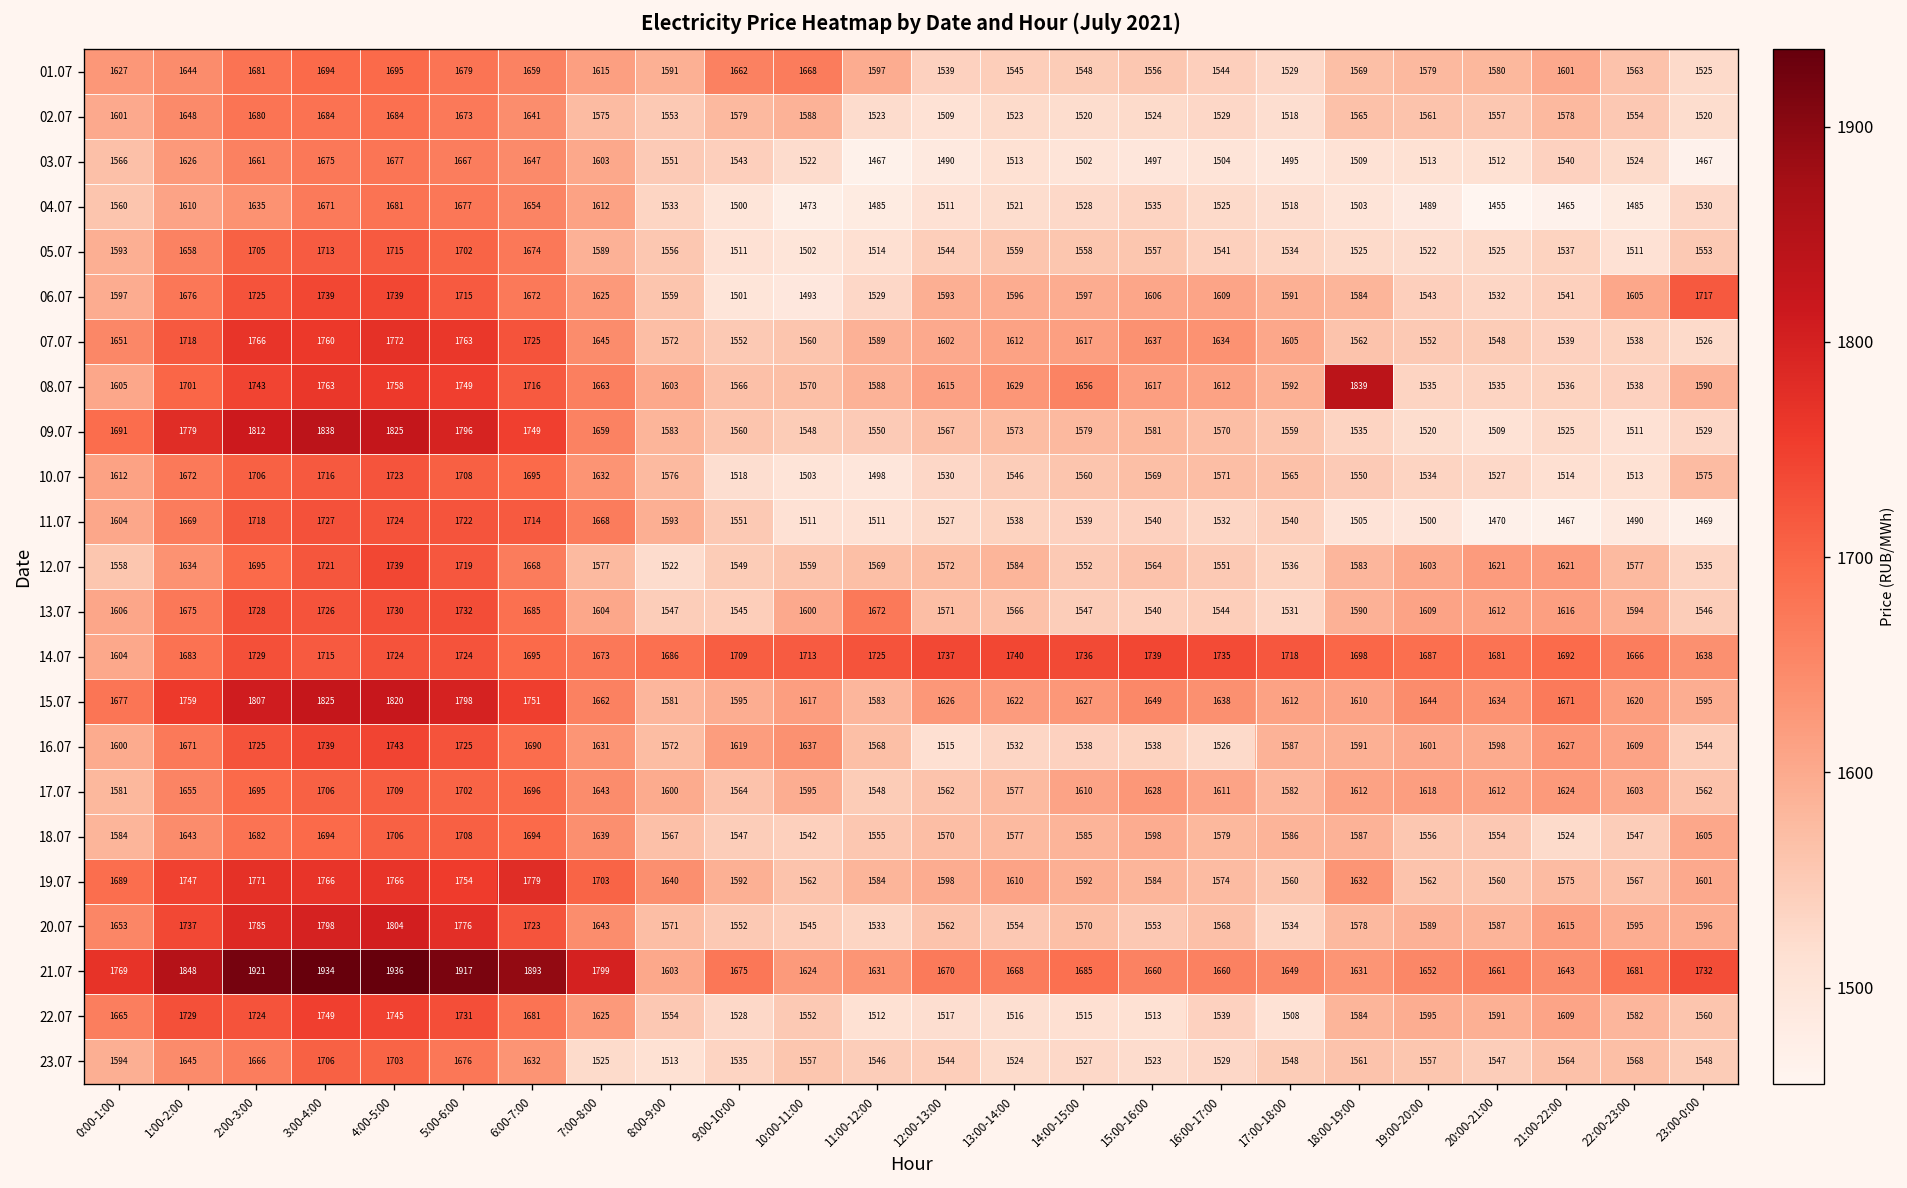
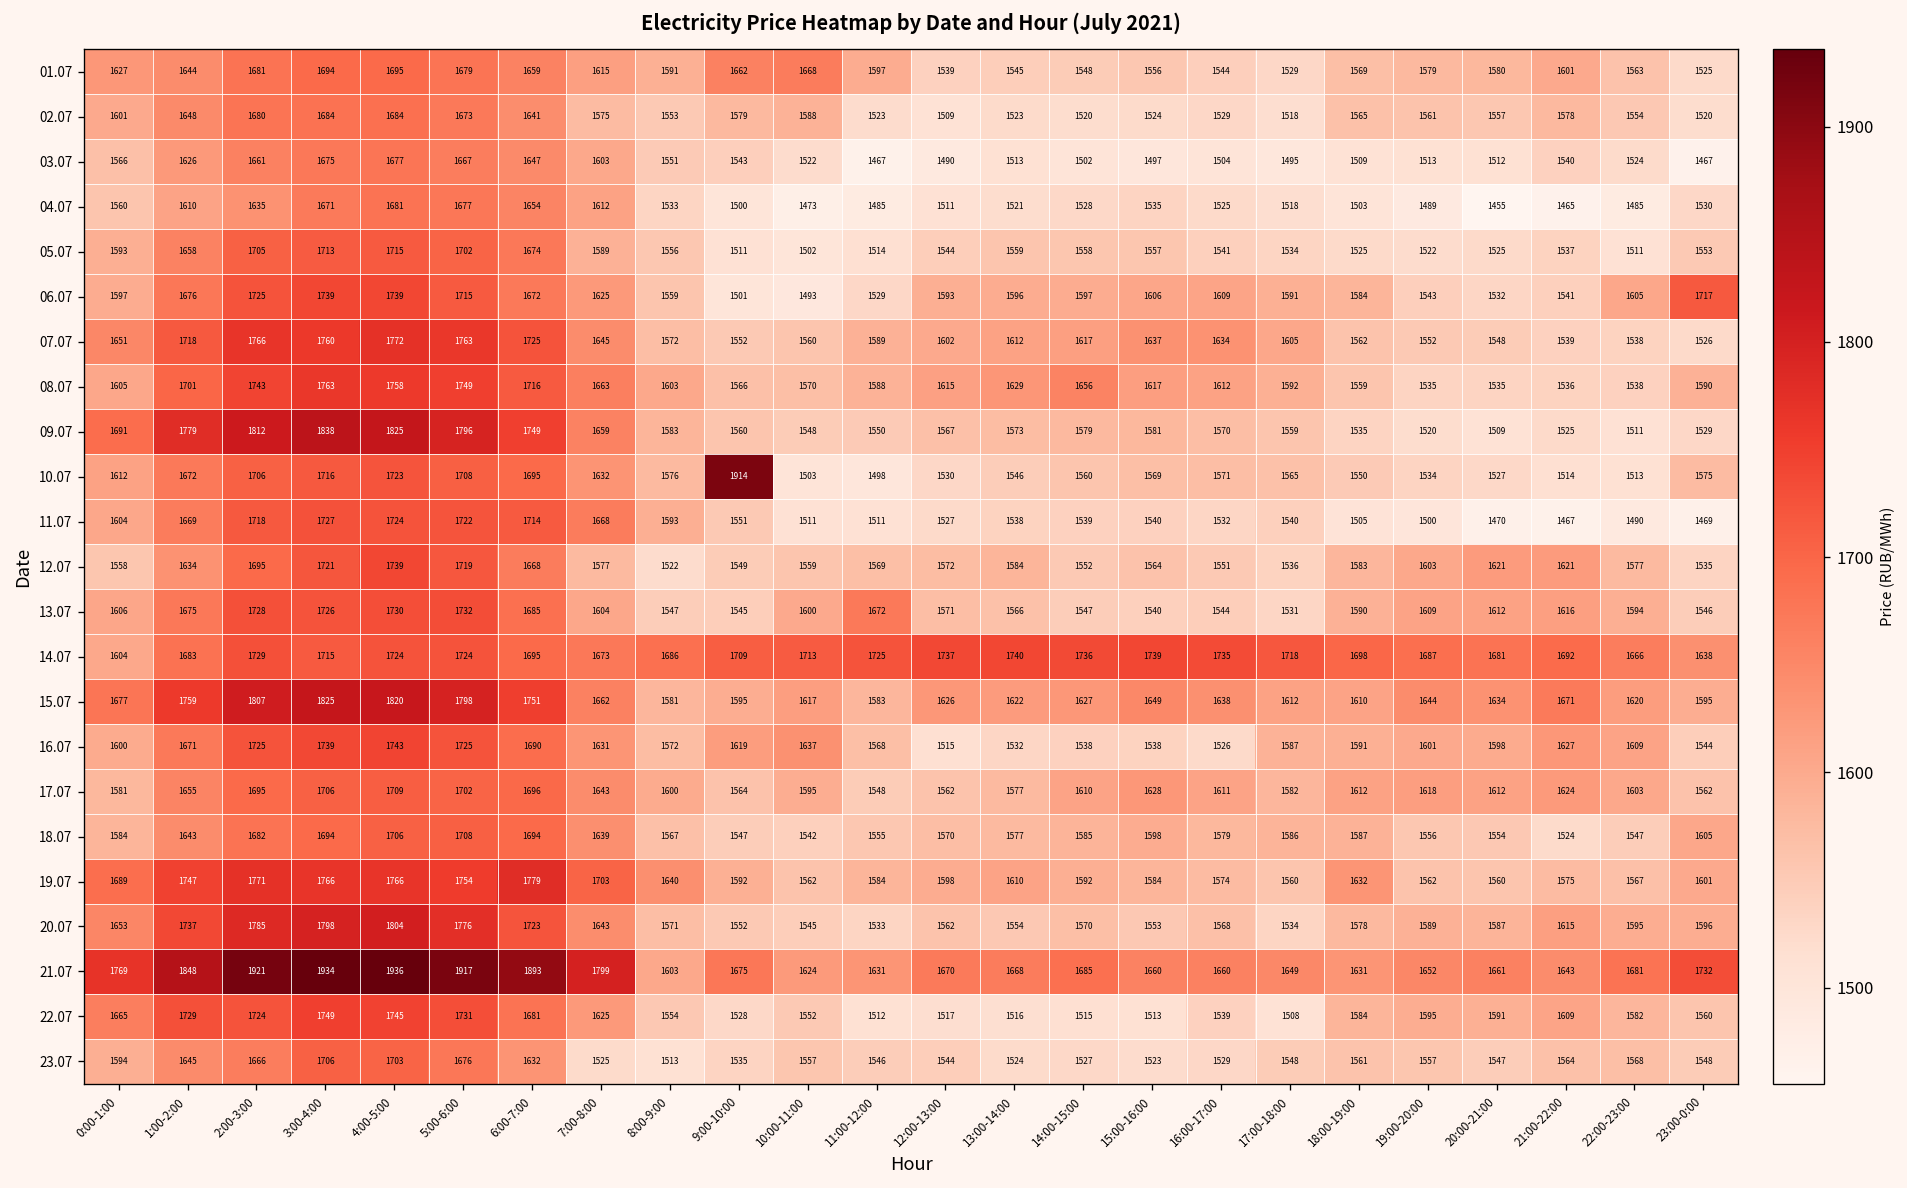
  {
    "08.07": {
      "0:00-1:00": 1605,
      "1:00-2:00": 1701,
      "2:00-3:00": 1743,
      "3:00-4:00": 1763,
      "4:00-5:00": 1758,
      "5:00-6:00": 1749,
      "6:00-7:00": 1716,
      "7:00-8:00": 1663,
      "8:00-9:00": 1603,
      "9:00-10:00": 1566,
      "10:00-11:00": 1570,
      "11:00-12:00": 1588,
      "12:00-13:00": 1615,
      "13:00-14:00": 1629,
      "14:00-15:00": 1656,
      "15:00-16:00": 1617,
      "16:00-17:00": 1612,
      "17:00-18:00": 1592,
-     "18:00-19:00": 1839,
+     "18:00-19:00": 1559,
      "19:00-20:00": 1535,
      "20:00-21:00": 1535,
      "21:00-22:00": 1536,
      "22:00-23:00": 1538,
      "23:00-0:00": 1590
    },
    "10.07": {
      "0:00-1:00": 1612,
      "1:00-2:00": 1672,
      "2:00-3:00": 1706,
      "3:00-4:00": 1716,
      "4:00-5:00": 1723,
      "5:00-6:00": 1708,
      "6:00-7:00": 1695,
      "7:00-8:00": 1632,
      "8:00-9:00": 1576,
-     "9:00-10:00": 1518,
+     "9:00-10:00": 1914,
      "10:00-11:00": 1503,
      "11:00-12:00": 1498,
      "12:00-13:00": 1530,
      "13:00-14:00": 1546,
      "14:00-15:00": 1560,
      "15:00-16:00": 1569,
      "16:00-17:00": 1571,
      "17:00-18:00": 1565,
      "18:00-19:00": 1550,
      "19:00-20:00": 1534,
      "20:00-21:00": 1527,
      "21:00-22:00": 1514,
      "22:00-23:00": 1513,
      "23:00-0:00": 1575
    }
  }
